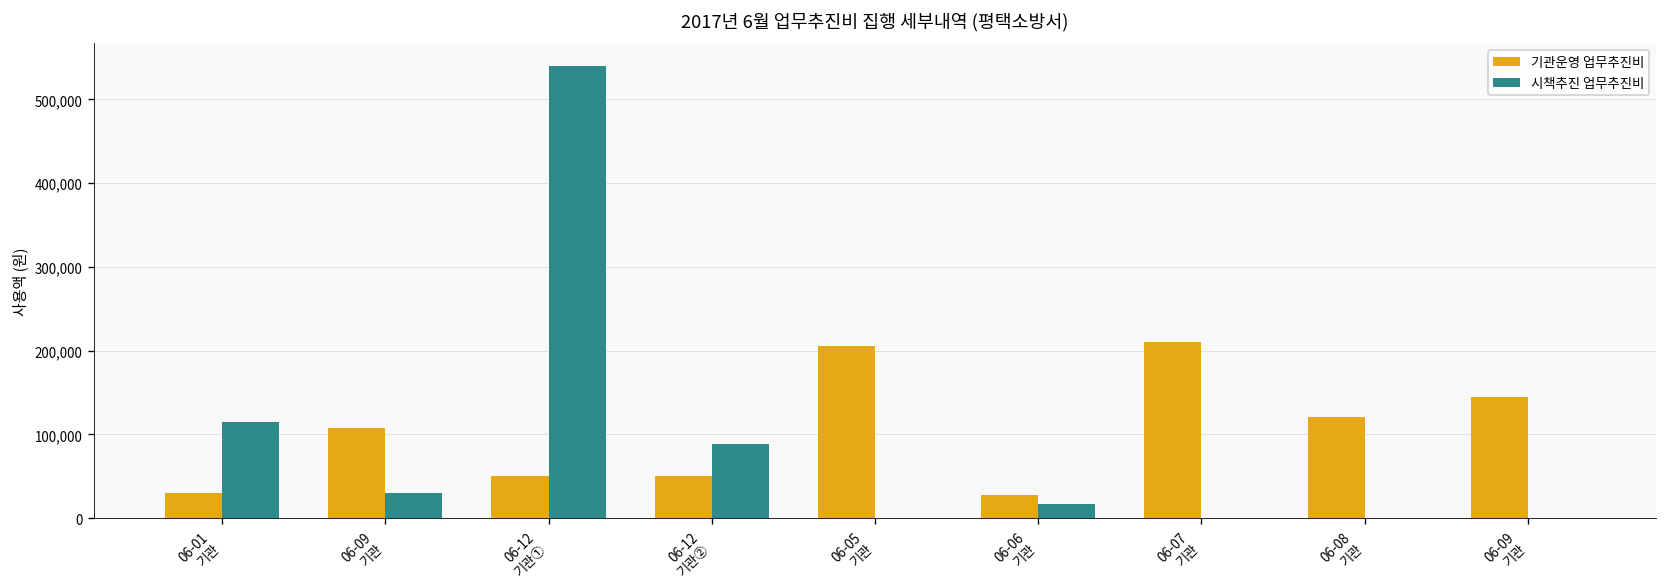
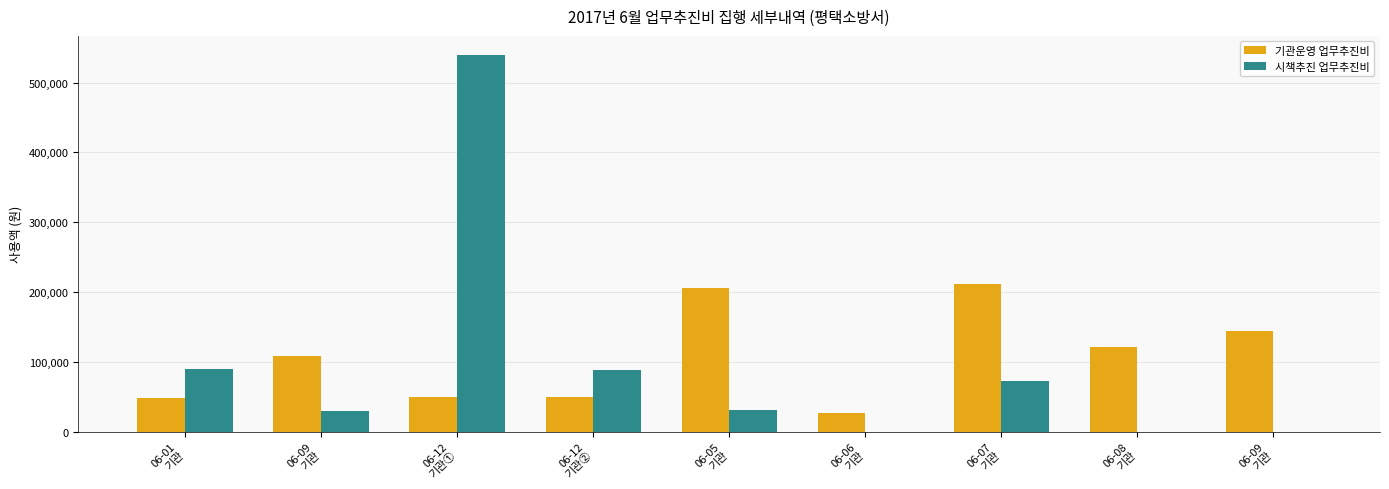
  {
    "기관운영 업무추진비": {
-     "06-01 기관": "30,000",
+     "06-01 기관": "50,000",
      "06-12 기관①": "50,000",
      "06-12 기관②": "50,000",
      "06-05 기관": "210,000",
      "06-06 기관": "30,000",
      "06-07 기관": "210,000",
      "06-08 기관": "120,000"
    },
    "시책추진 업무추진비": {
-     "06-01 기관": "120,000",
+     "06-01 기관": "90,000",
      "06-12 기관①": "540,000",
      "06-12 기관②": "90,000",
-     "06-05 기관": "0",
-     "06-06 기관": "20,000",
-     "06-07 기관": "0",
+     "06-05 기관": "30,000",
+     "06-06 기관": "0",
+     "06-07 기관": "70,000",
      "06-08 기관": "0"
    }
  }
